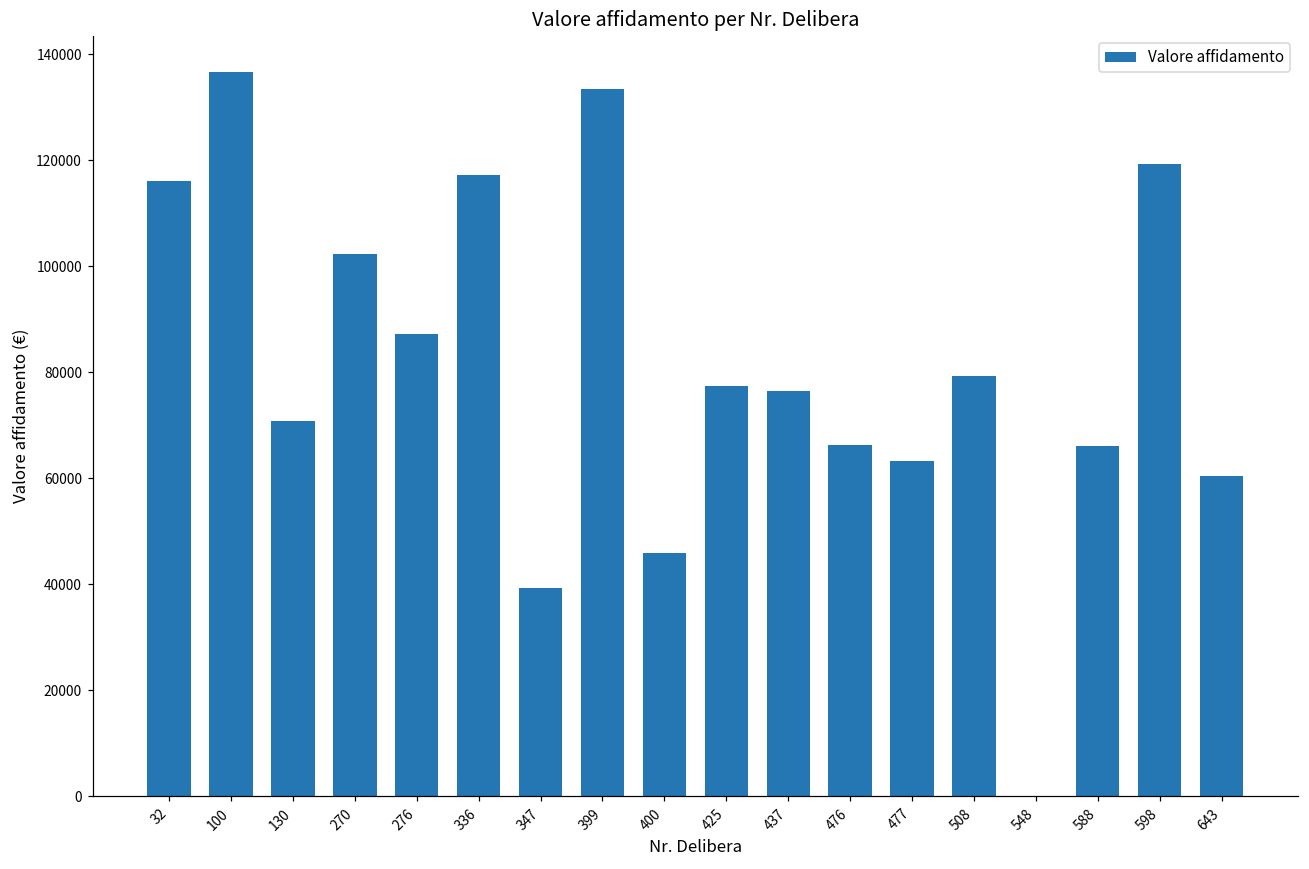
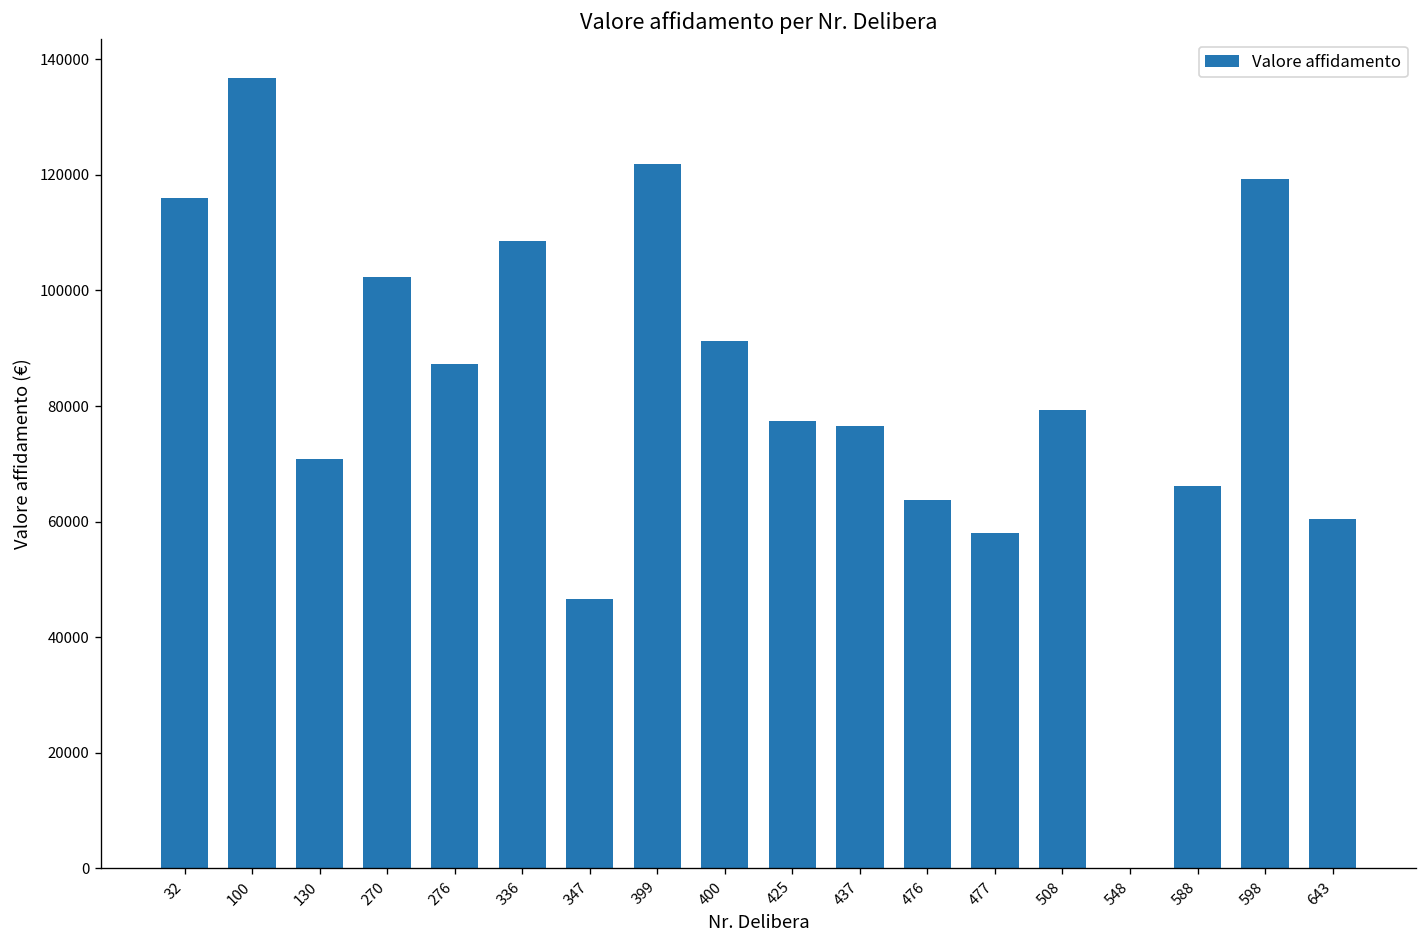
  {
    "32": 116000,
    "100": 137000,
    "130": 71000,
    "270": 102000,
    "276": 87000,
-   "336": 117000,
-   "347": 39000,
-   "399": 133000,
-   "400": 46000,
+   "336": 108000,
+   "347": 47000,
+   "399": 122000,
+   "400": 91000,
    "425": 77000,
    "437": 77000,
-   "476": 66000,
-   "477": 63000,
+   "476": 64000,
+   "477": 58000,
    "508": 79000,
    "548": 0,
    "588": 66000,
    "598": 119000,
    "643": 60000
  }
